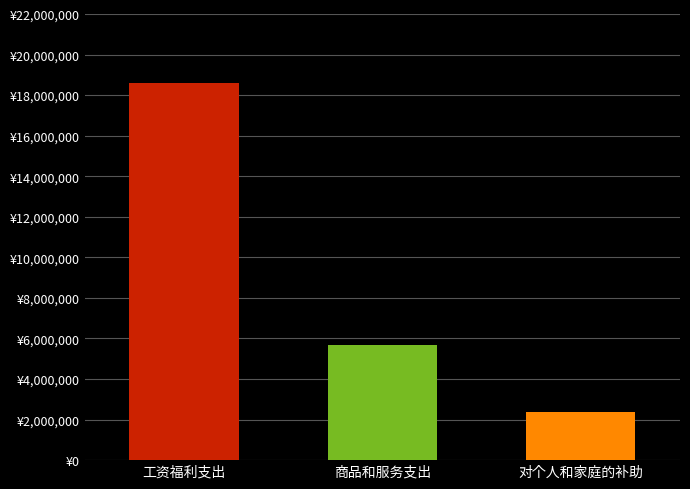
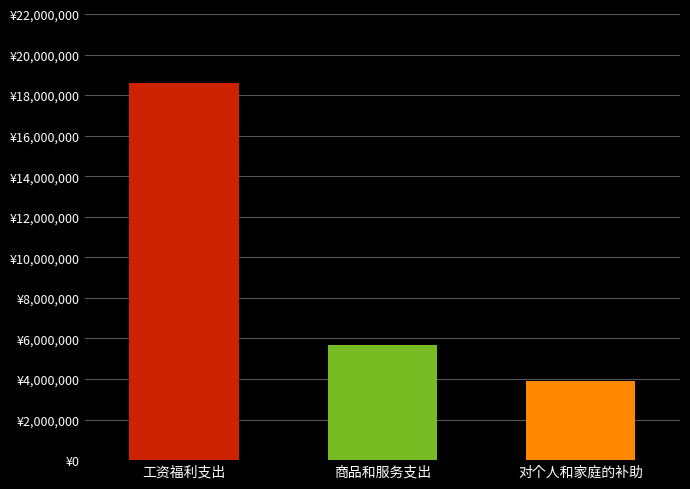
  {
    "工资福利支出": "¥18,600,000",
    "商品和服务支出": "¥5,700,000",
-   "对个人和家庭的补助": "¥2,400,000"
+   "对个人和家庭的补助": "¥3,900,000"
  }
